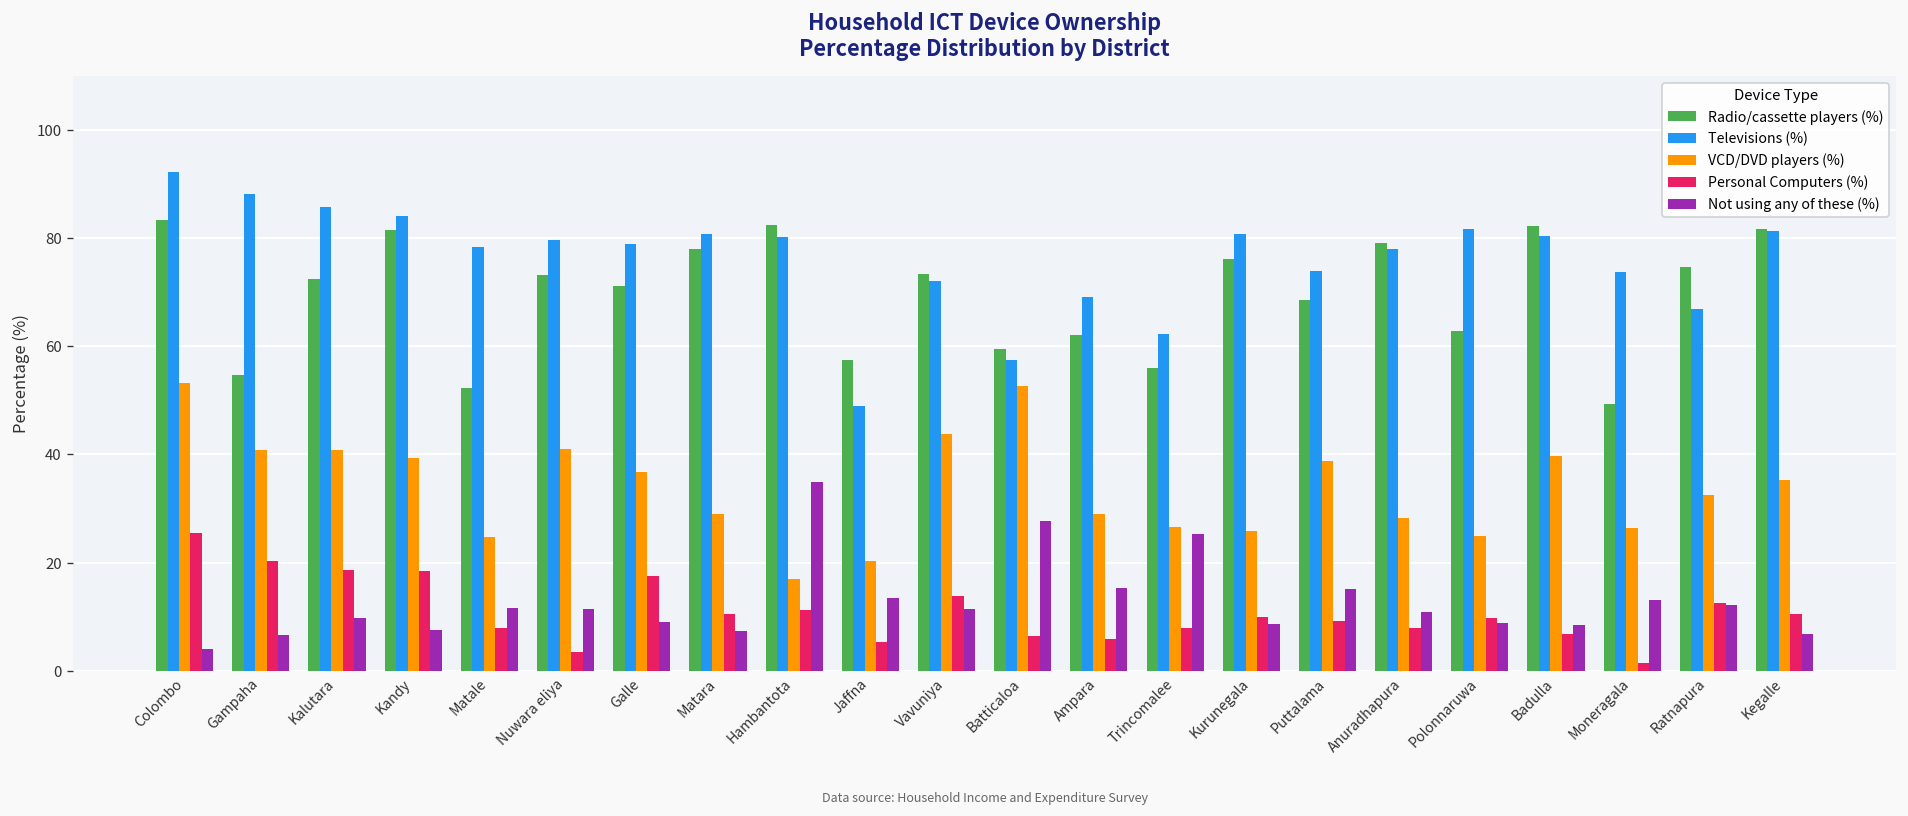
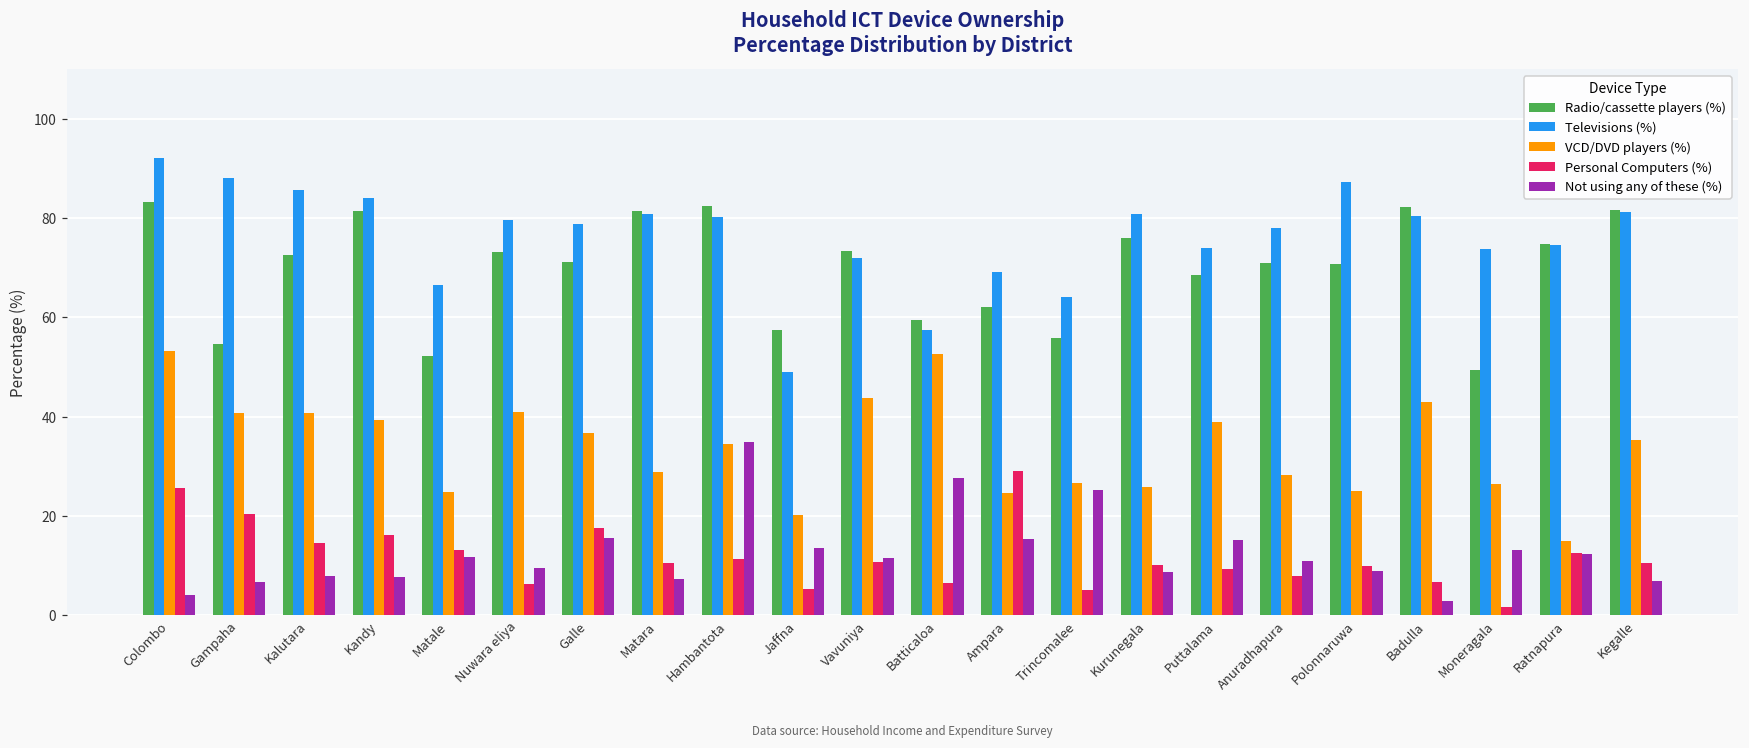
  {
    "Radio/cassette players (%)": {
      "Colombo": 83,
      "Gampaha": 55,
      "Kalutara": 73,
      "Kandy": 82,
      "Matale": 52,
      "Nuwara eliya": 73,
      "Galle": 71,
-     "Matara": 78,
+     "Matara": 82,
      "Hambantota": 82,
      "Jaffna": 58,
      "Vavuniya": 73,
      "Batticaloa": 59,
      "Ampara": 62,
      "Trincomalee": 56,
      "Kurunegala": 76,
      "Puttalama": 69,
-     "Anuradhapura": 79,
-     "Polonnaruwa": 63,
+     "Anuradhapura": 71,
+     "Polonnaruwa": 71,
      "Badulla": 82,
      "Moneragala": 49,
      "Ratnapura": 75,
      "Kegalle": 82
    },
    "Televisions (%)": {
      "Colombo": 92,
      "Gampaha": 88,
      "Kalutara": 86,
      "Kandy": 84,
-     "Matale": 78,
+     "Matale": 67,
      "Nuwara eliya": 80,
      "Galle": 79,
      "Matara": 81,
      "Hambantota": 80,
      "Jaffna": 49,
      "Vavuniya": 72,
      "Batticaloa": 57,
      "Ampara": 69,
-     "Trincomalee": 62,
+     "Trincomalee": 64,
      "Kurunegala": 81,
      "Puttalama": 74,
      "Anuradhapura": 78,
-     "Polonnaruwa": 82,
+     "Polonnaruwa": 87,
      "Badulla": 80,
      "Moneragala": 74,
-     "Ratnapura": 67,
+     "Ratnapura": 75,
      "Kegalle": 81
    },
    "VCD/DVD players (%)": {
      "Colombo": 53,
      "Gampaha": 41,
      "Kalutara": 41,
      "Kandy": 39,
      "Matale": 25,
      "Nuwara eliya": 41,
      "Galle": 37,
      "Matara": 29,
-     "Hambantota": 17,
+     "Hambantota": 34,
      "Jaffna": 20,
      "Vavuniya": 44,
      "Batticaloa": 53,
-     "Ampara": 29,
+     "Ampara": 25,
      "Trincomalee": 27,
      "Kurunegala": 26,
      "Puttalama": 39,
      "Anuradhapura": 28,
      "Polonnaruwa": 25,
-     "Badulla": 40,
+     "Badulla": 43,
      "Moneragala": 26,
-     "Ratnapura": 32,
+     "Ratnapura": 15,
      "Kegalle": 35
    },
    "Personal Computers (%)": {
      "Colombo": 26,
      "Gampaha": 20,
-     "Kalutara": 19,
-     "Kandy": 19,
-     "Matale": 8,
-     "Nuwara eliya": 3,
+     "Kalutara": 15,
+     "Kandy": 16,
+     "Matale": 13,
+     "Nuwara eliya": 6,
      "Galle": 18,
      "Matara": 10,
      "Hambantota": 11,
      "Jaffna": 5,
-     "Vavuniya": 14,
+     "Vavuniya": 11,
      "Batticaloa": 6,
-     "Ampara": 6,
-     "Trincomalee": 8,
+     "Ampara": 29,
+     "Trincomalee": 5,
      "Kurunegala": 10,
      "Puttalama": 9,
      "Anuradhapura": 8,
      "Polonnaruwa": 10,
      "Badulla": 7,
      "Moneragala": 2,
      "Ratnapura": 13,
      "Kegalle": 11
    },
    "Not using any of these (%)": {
      "Colombo": 4,
      "Gampaha": 7,
-     "Kalutara": 10,
+     "Kalutara": 8,
      "Kandy": 8,
      "Matale": 12,
-     "Nuwara eliya": 11,
-     "Galle": 9,
+     "Nuwara eliya": 9,
+     "Galle": 15,
      "Matara": 7,
      "Hambantota": 35,
      "Jaffna": 14,
      "Vavuniya": 11,
      "Batticaloa": 28,
      "Ampara": 15,
      "Trincomalee": 25,
      "Kurunegala": 9,
      "Puttalama": 15,
      "Anuradhapura": 11,
      "Polonnaruwa": 9,
-     "Badulla": 8,
+     "Badulla": 3,
      "Moneragala": 13,
      "Ratnapura": 12,
      "Kegalle": 7
    }
  }
